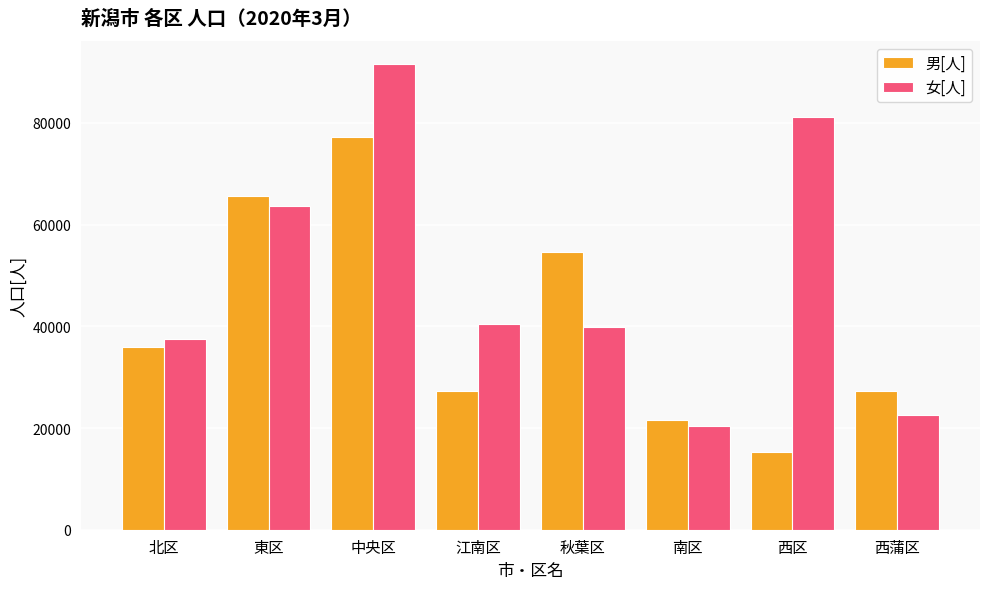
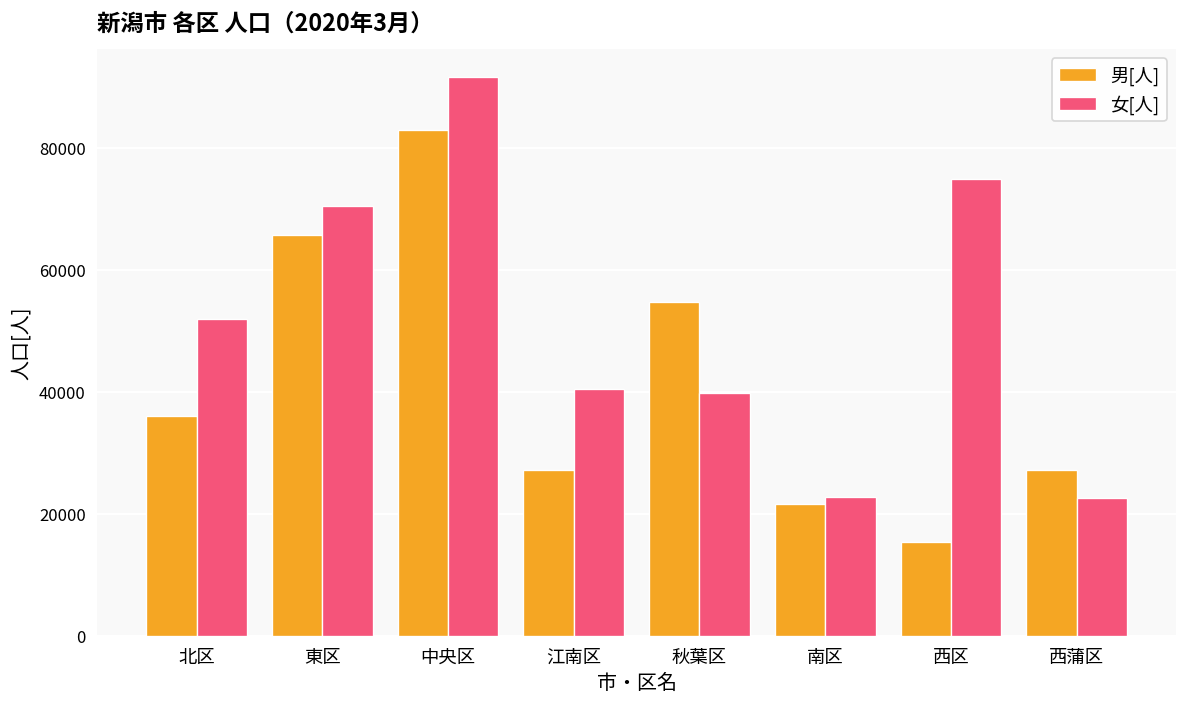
  {
    "男[人]": {
      "北区": 36000,
      "東区": 66000,
-     "中央区": 77000,
+     "中央区": 83000,
      "江南区": 27000,
      "秋葉区": 55000,
      "南区": 22000,
      "西区": 15000,
      "西蒲区": 27000
    },
    "女[人]": {
-     "北区": 38000,
-     "東区": 64000,
+     "北区": 52000,
+     "東区": 70000,
      "中央区": 92000,
      "江南区": 40000,
      "秋葉区": 40000,
-     "南区": 20000,
-     "西区": 81000,
+     "南区": 23000,
+     "西区": 75000,
      "西蒲区": 23000
    }
  }
